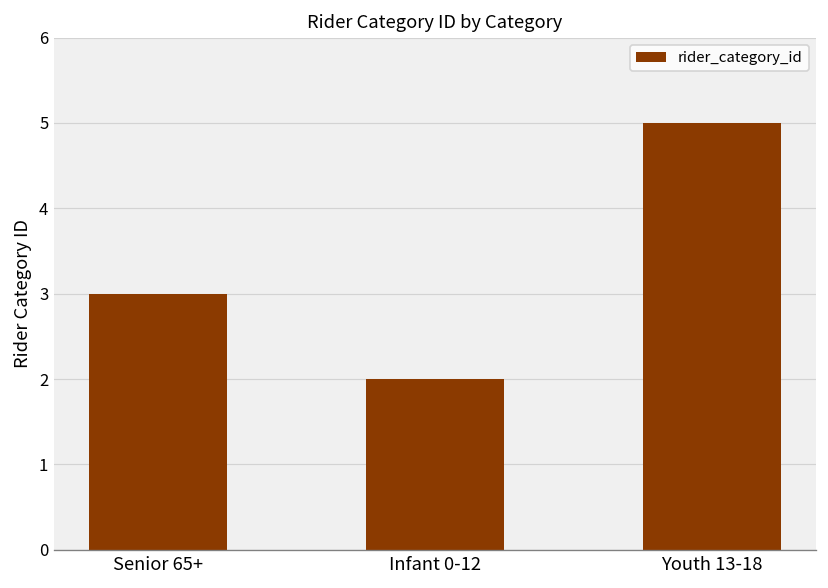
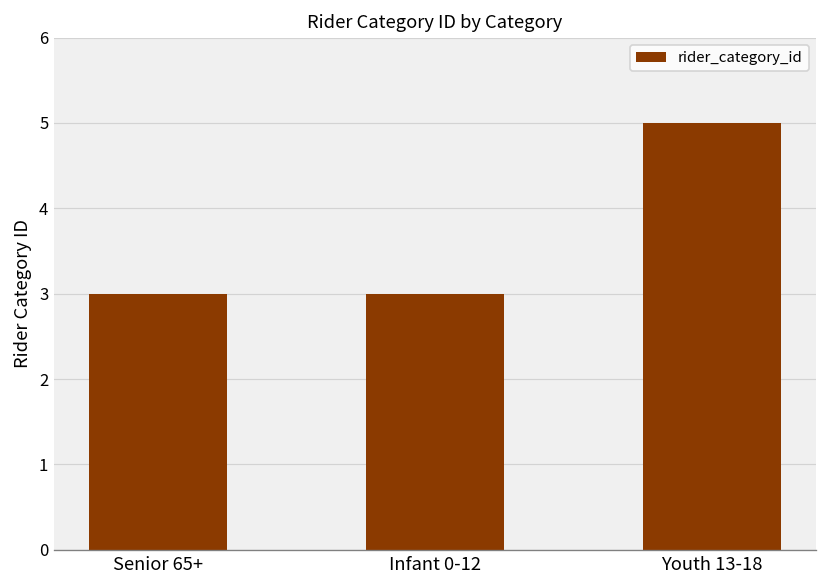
  {
    "Senior 65+": 3,
-   "Infant 0-12": 2,
+   "Infant 0-12": 3,
    "Youth 13-18": 5
  }
